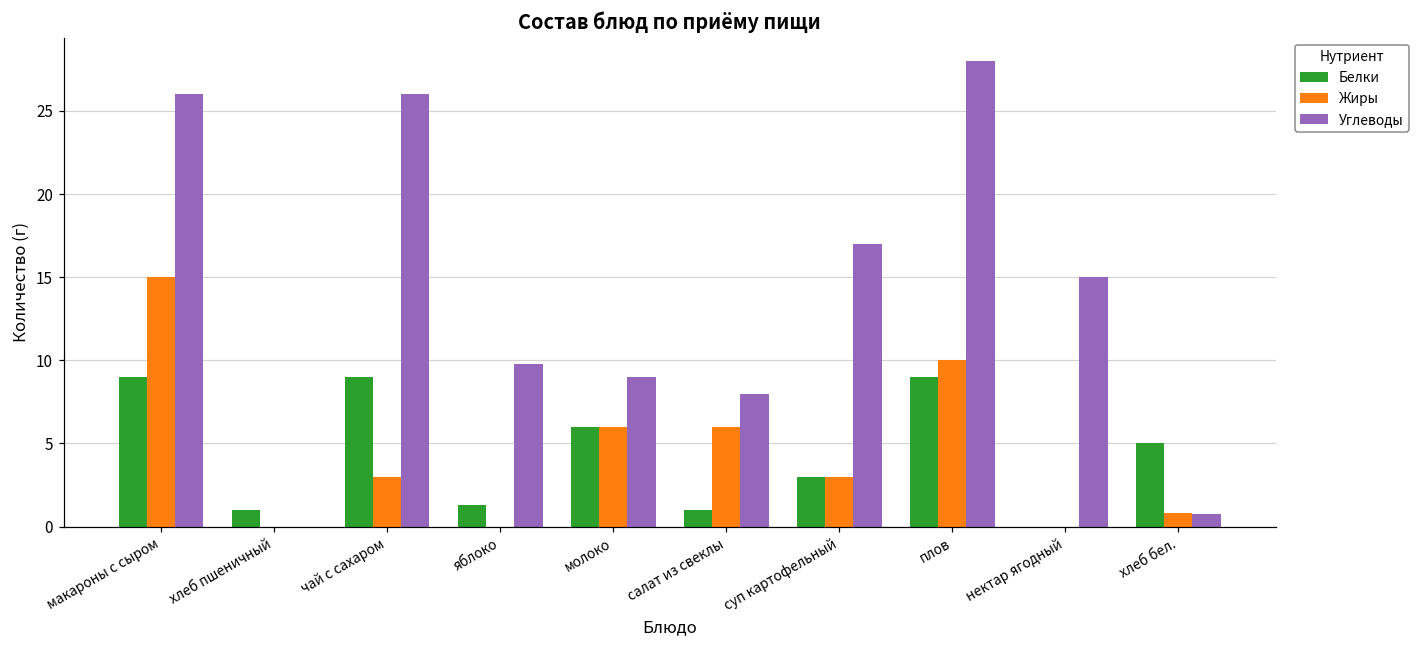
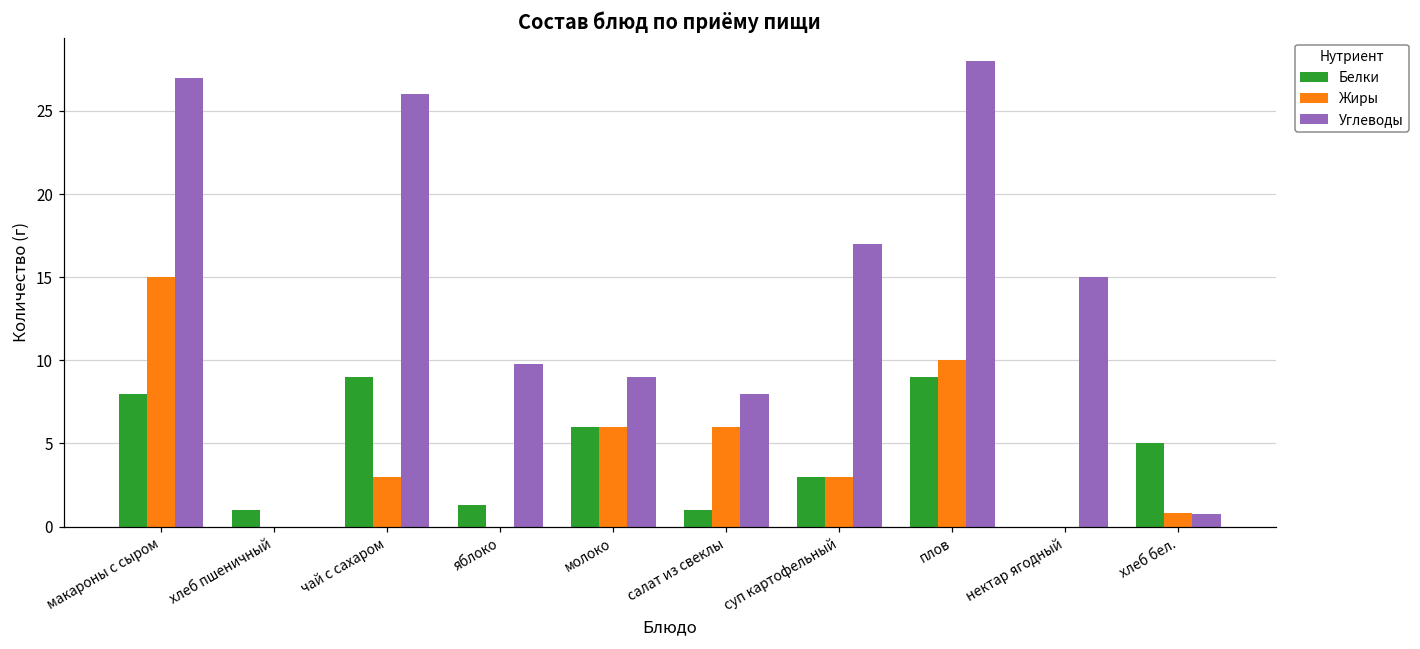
  {
    "Белки": {
-     "макароны с сыром": 9,
+     "макароны с сыром": 8,
      "хлеб пшеничный": 1,
      "чай с сахаром": 9,
      "яблоко": 1.3,
      "молоко": 6,
      "салат из свеклы": 1,
      "суп картофельный": 3,
      "плов": 9,
      "нектар ягодный": 0,
      "хлеб бел.": 5
    },
    "Жиры": {
      "макароны с сыром": 15,
      "хлеб пшеничный": 0,
      "чай с сахаром": 3,
      "яблоко": 0,
      "молоко": 6,
      "салат из свеклы": 6,
      "суп картофельный": 3,
      "плов": 10,
      "нектар ягодный": 0,
      "хлеб бел.": 1
    },
    "Углеводы": {
-     "макароны с сыром": 26,
+     "макароны с сыром": 27,
      "хлеб пшеничный": 0,
      "чай с сахаром": 26,
      "яблоко": 9.8,
      "молоко": 9,
      "салат из свеклы": 8,
      "суп картофельный": 17,
      "плов": 28,
      "нектар ягодный": 15,
      "хлеб бел.": 0.8
    }
  }
